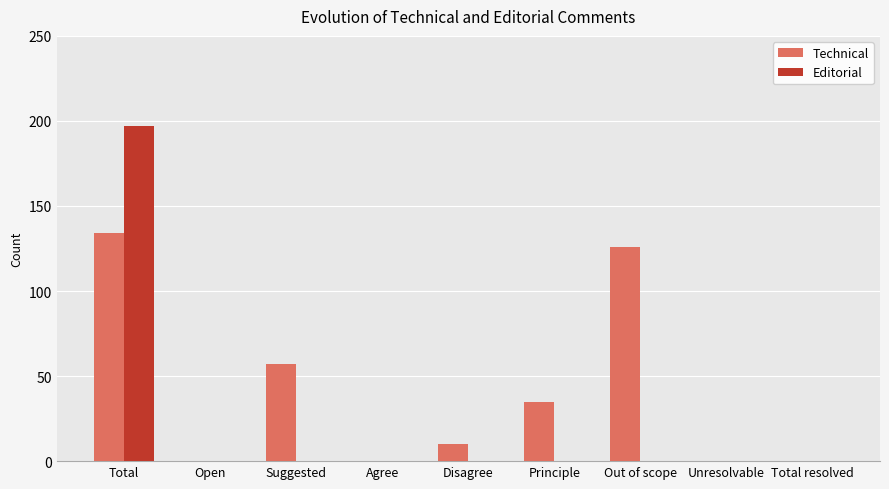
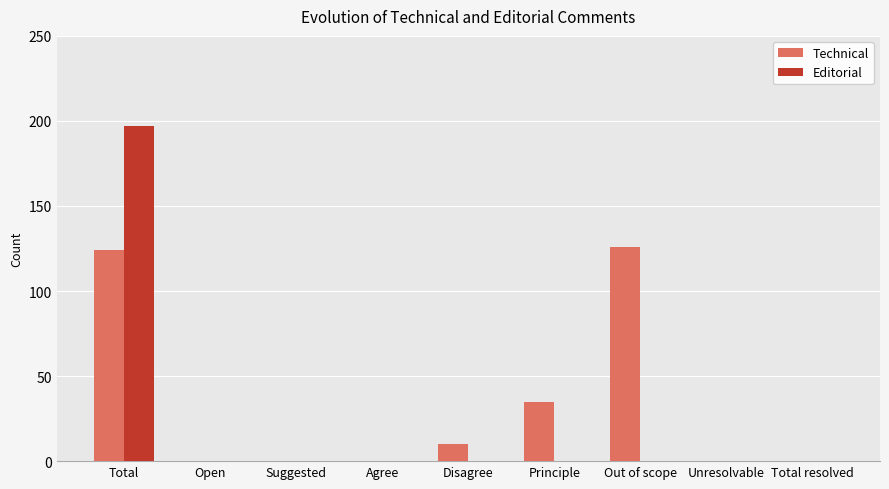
  {
    "Technical": {
-     "Total": 134,
+     "Total": 124,
      "Open": 0,
-     "Suggested": 57,
+     "Suggested": 0,
      "Agree": 0,
      "Disagree": 10,
      "Principle": 35,
      "Out of scope": 126,
      "Unresolvable": 0,
      "Total resolved": 0
    },
    "Editorial": {
      "Total": 197,
      "Open": 0,
      "Suggested": 0,
      "Agree": 0,
      "Disagree": 0,
      "Principle": 0,
      "Out of scope": 0,
      "Unresolvable": 0,
      "Total resolved": 0
    }
  }
